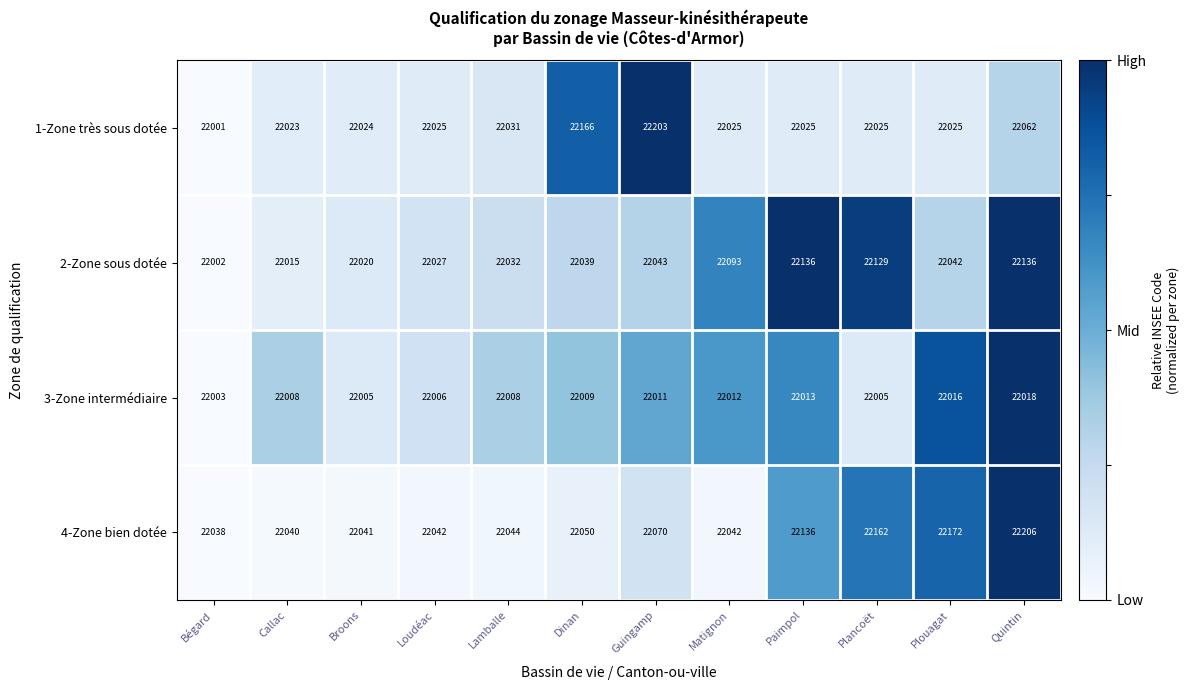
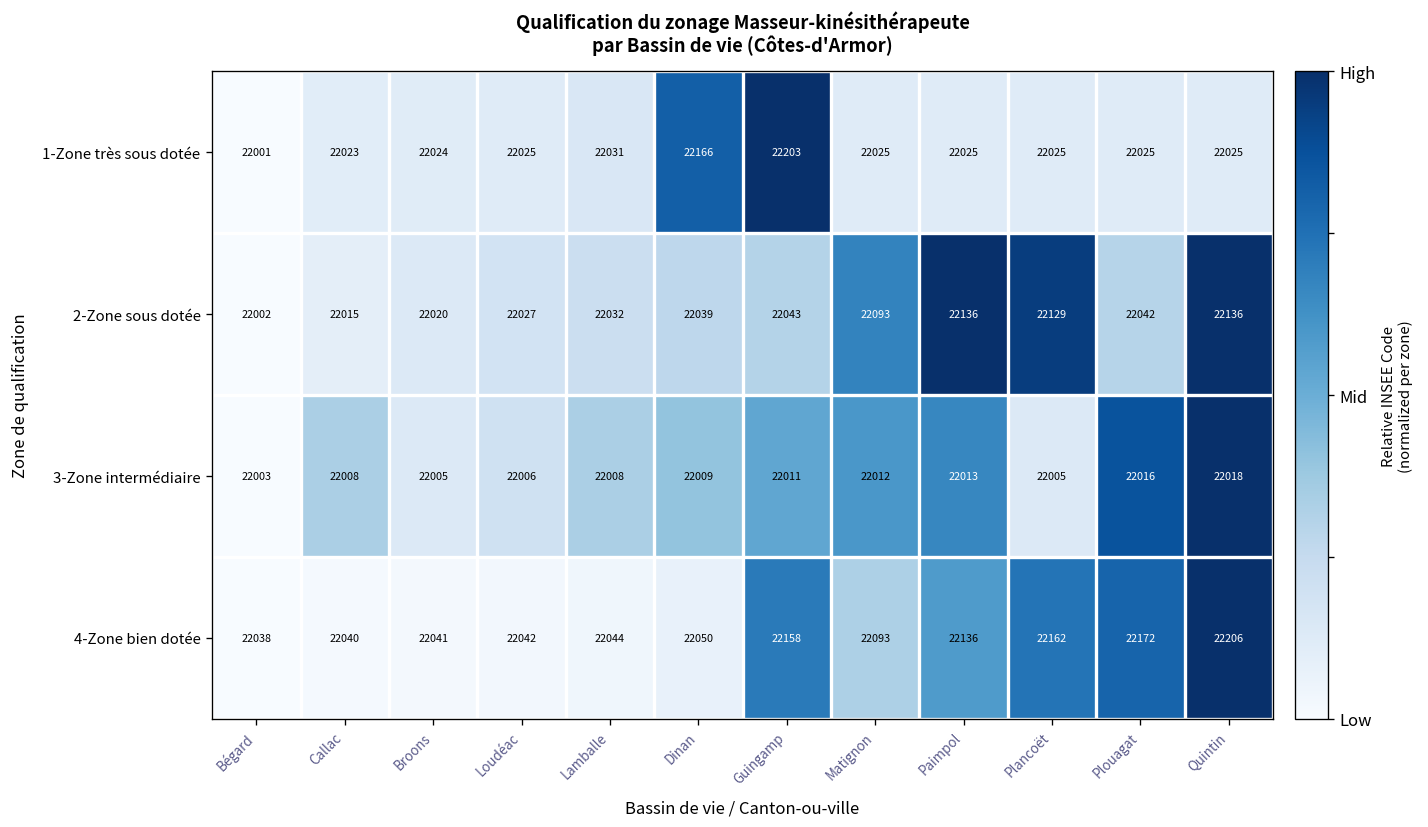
  {
    "1-Zone très sous dotée": {
      "Bégard": 22001,
      "Callac": 22023,
      "Broons": 22024,
      "Loudéac": 22025,
      "Lamballe": 22031,
      "Dinan": 22166,
      "Guingamp": 22203,
      "Matignon": 22025,
      "Paimpol": 22025,
      "Plancoët": 22025,
      "Plouagat": 22025,
-     "Quintin": 22062
+     "Quintin": 22025
    },
    "2-Zone sous dotée": {
      "Bégard": 22002,
      "Callac": 22015,
      "Broons": 22020,
      "Loudéac": 22027,
      "Lamballe": 22032,
      "Dinan": 22039,
      "Guingamp": 22043,
      "Matignon": 22093,
      "Paimpol": 22136,
      "Plancoët": 22129,
      "Plouagat": 22042,
      "Quintin": 22136
    },
    "3-Zone intermédiaire": {
      "Bégard": 22003,
      "Callac": 22008,
      "Broons": 22005,
      "Loudéac": 22006,
      "Lamballe": 22008,
      "Dinan": 22009,
      "Guingamp": 22011,
      "Matignon": 22012,
      "Paimpol": 22013,
      "Plancoët": 22005,
      "Plouagat": 22016,
      "Quintin": 22018
    },
    "4-Zone bien dotée": {
      "Bégard": 22038,
      "Callac": 22040,
      "Broons": 22041,
      "Loudéac": 22042,
      "Lamballe": 22044,
      "Dinan": 22050,
-     "Guingamp": 22070,
-     "Matignon": 22042,
+     "Guingamp": 22158,
+     "Matignon": 22093,
      "Paimpol": 22136,
      "Plancoët": 22162,
      "Plouagat": 22172,
      "Quintin": 22206
    }
  }
